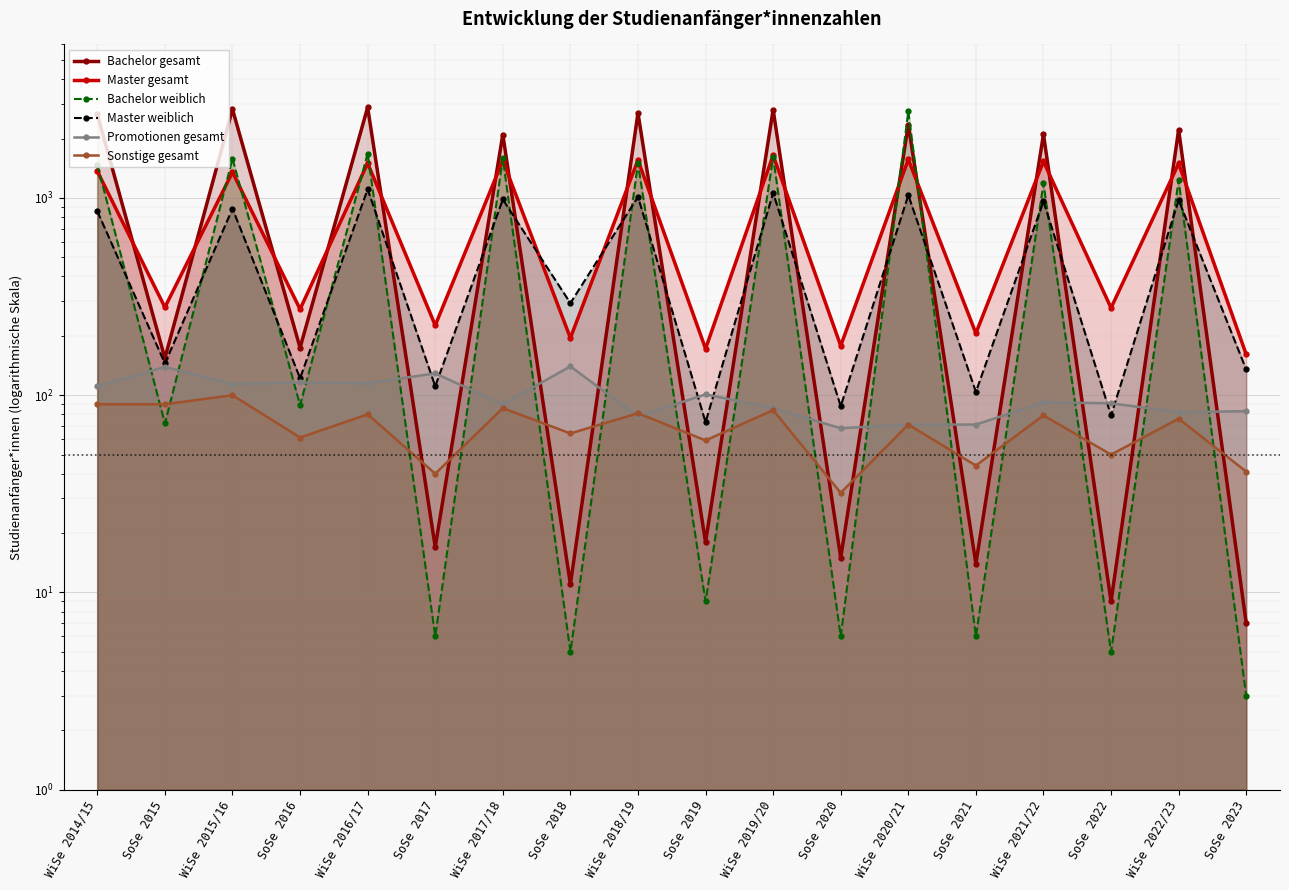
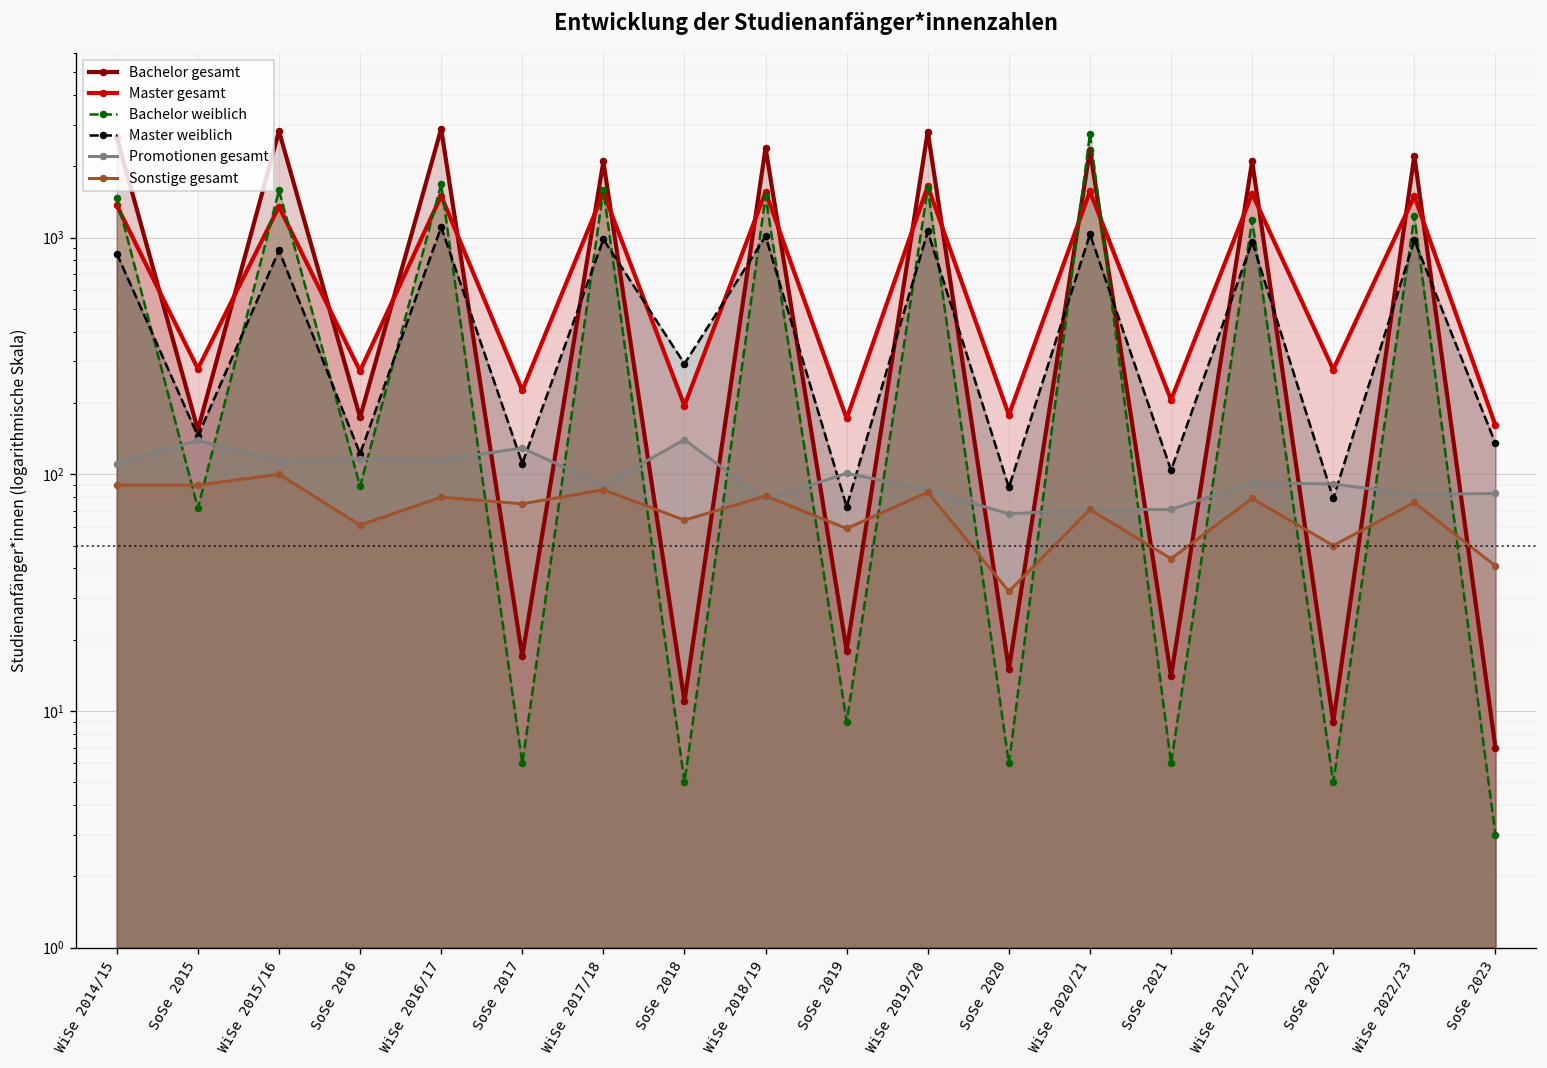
  {
    "Bachelor gesamt": {
      "SoSe 2015": 150,
      "WiSe 2015/16": 2800,
      "SoSe 2016": 170,
      "WiSe 2016/17": 2900,
      "SoSe 2017": 17,
      "WiSe 2017/18": 2100,
      "SoSe 2018": 11,
-     "WiSe 2018/19": 2700,
+     "WiSe 2018/19": 2400,
      "SoSe 2019": 18,
      "WiSe 2019/20": 2800,
      "SoSe 2020": 15,
      "WiSe 2020/21": 2400,
      "SoSe 2021": 14,
      "WiSe 2021/22": 2100,
      "SoSe 2022": 9,
      "WiSe 2022/23": 2200,
      "SoSe 2023": 7
    },
    "Master gesamt": {
      "WiSe 2014/15": 1400,
      "SoSe 2015": 280,
      "WiSe 2015/16": 1400,
      "SoSe 2016": 270,
      "WiSe 2016/17": 1500,
      "SoSe 2017": 230,
      "SoSe 2018": 200,
      "WiSe 2018/19": 1600,
      "SoSe 2019": 170,
      "SoSe 2020": 180,
      "WiSe 2020/21": 1600,
      "SoSe 2021": 210,
      "WiSe 2021/22": 1500,
      "SoSe 2022": 280,
      "WiSe 2022/23": 1500,
      "SoSe 2023": 160
    },
    "Bachelor weiblich": {
      "SoSe 2015": 72,
      "WiSe 2015/16": 1600,
      "SoSe 2016": 90,
      "WiSe 2016/17": 1700,
      "SoSe 2017": 6,
      "SoSe 2018": 5,
      "WiSe 2018/19": 1500,
      "SoSe 2019": 9,
      "SoSe 2020": 6,
      "WiSe 2020/21": 2700,
      "SoSe 2021": 6,
      "WiSe 2021/22": 1200,
      "SoSe 2022": 5,
      "WiSe 2022/23": 1200,
      "SoSe 2023": 3
    },
    "Master weiblich": {
      "WiSe 2014/15": 860,
      "SoSe 2015": 150,
      "WiSe 2015/16": 900,
      "SoSe 2016": 120,
      "WiSe 2016/17": 1100,
      "SoSe 2017": 110,
      "WiSe 2017/18": 1000,
      "SoSe 2018": 290,
      "WiSe 2018/19": 1000,
      "SoSe 2019": 73,
      "WiSe 2019/20": 1100,
      "SoSe 2020": 90,
      "WiSe 2020/21": 1000,
      "SoSe 2021": 100,
      "WiSe 2021/22": 1000,
      "SoSe 2022": 79,
      "WiSe 2022/23": 1000,
      "SoSe 2023": 140
    },
    "Promotionen gesamt": {
      "WiSe 2014/15": 110,
      "SoSe 2015": 140,
      "WiSe 2015/16": 110,
      "SoSe 2016": 120,
      "WiSe 2016/17": 120,
      "SoSe 2017": 130,
      "WiSe 2017/18": 90,
      "SoSe 2018": 140,
      "WiSe 2018/19": 78,
      "SoSe 2019": 100,
      "SoSe 2020": 68,
      "SoSe 2021": 71,
      "WiSe 2021/22": 90,
      "SoSe 2022": 90,
      "WiSe 2022/23": 82,
      "SoSe 2023": 83
    },
    "Sonstige gesamt": {
      "WiSe 2014/15": 90,
      "SoSe 2015": 90,
      "WiSe 2015/16": 100,
      "SoSe 2016": 61,
      "WiSe 2016/17": 80,
-     "SoSe 2017": 40,
+     "SoSe 2017": 75,
      "WiSe 2017/18": 90,
      "SoSe 2018": 64,
      "WiSe 2018/19": 81,
      "SoSe 2019": 59,
      "SoSe 2020": 32,
      "SoSe 2021": 44,
      "WiSe 2021/22": 79,
      "SoSe 2022": 50,
      "WiSe 2022/23": 76,
      "SoSe 2023": 41
    }
  }
